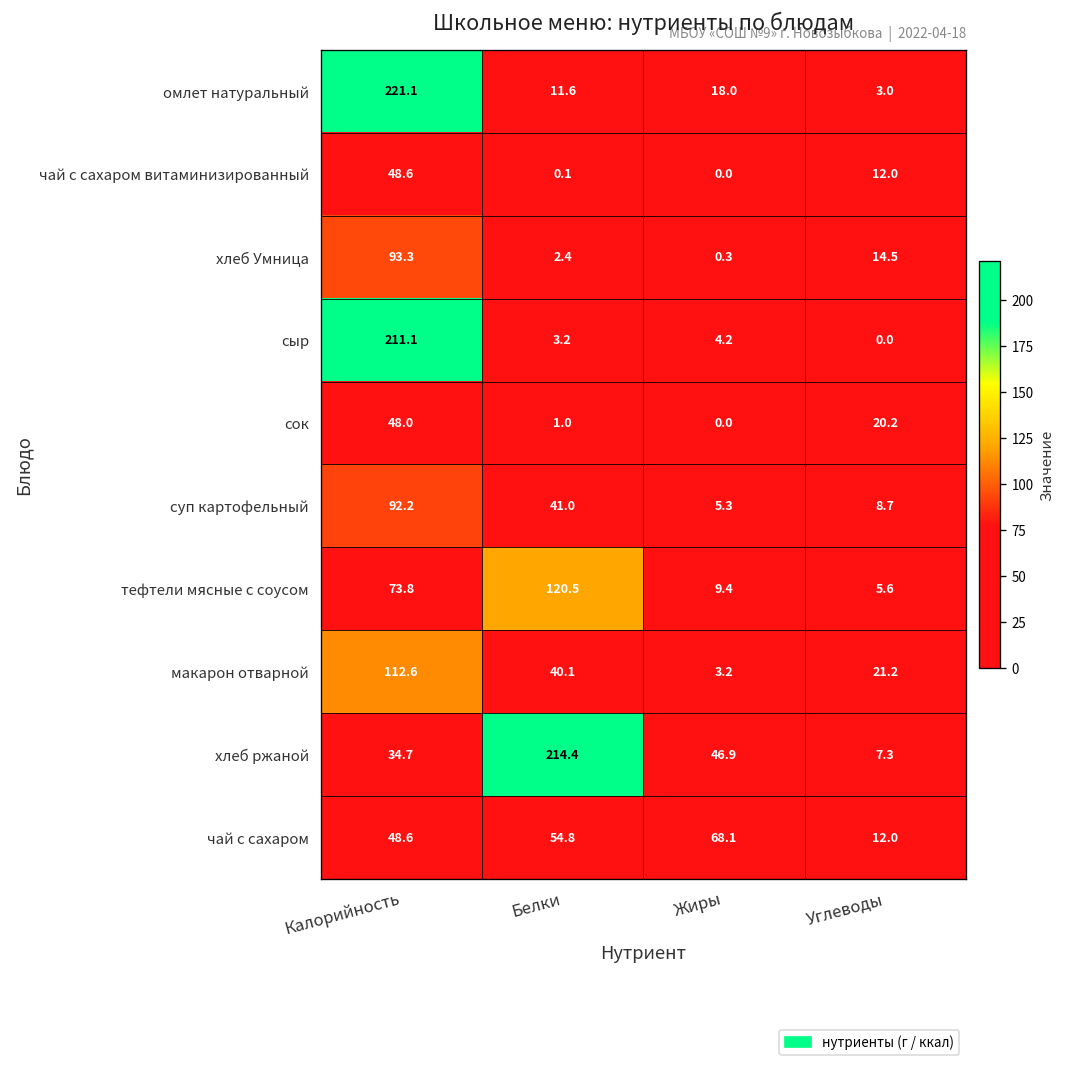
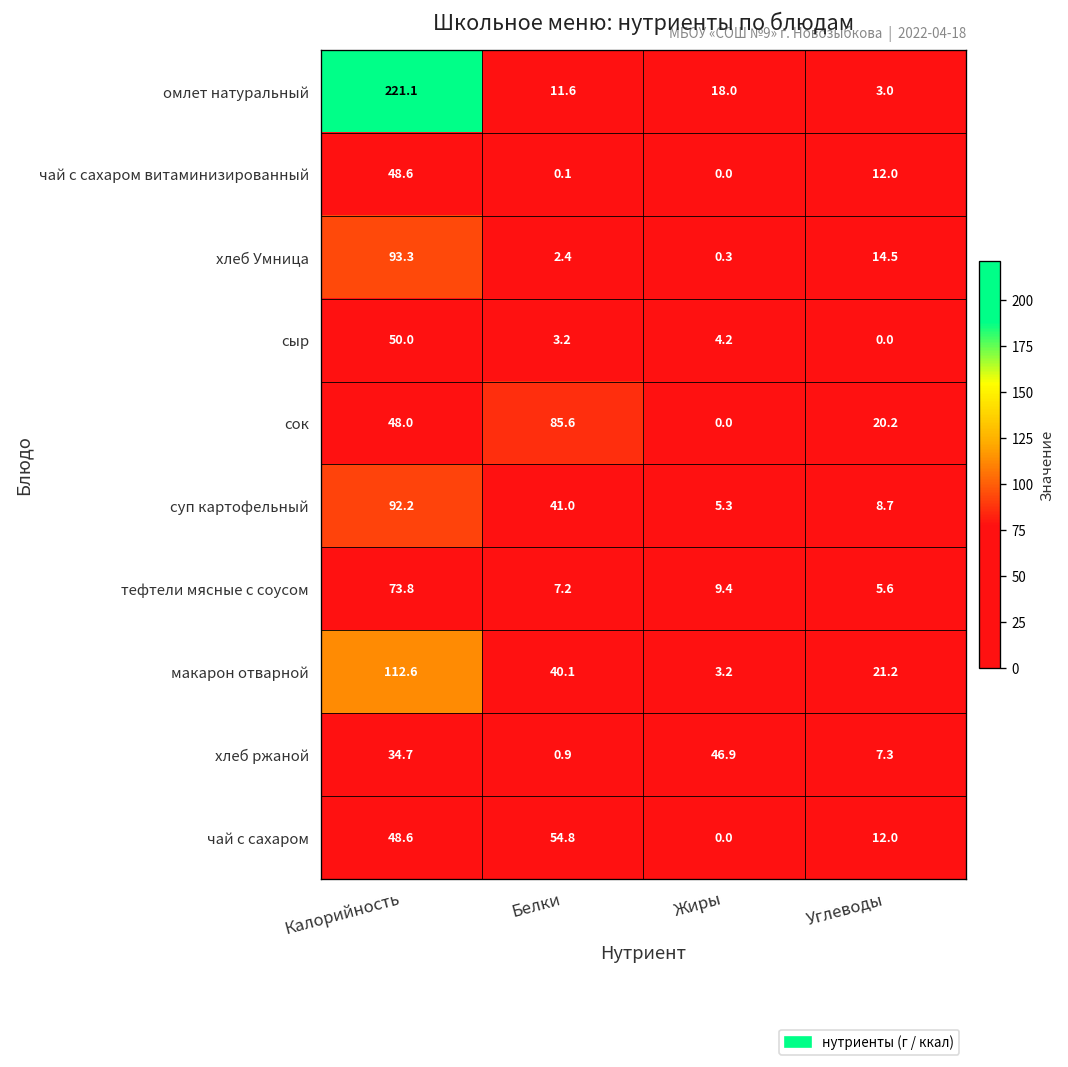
  {
    "омлет натуральный": {
      "Калорийность": 221.1,
      "Белки": 11.6,
      "Жиры": 18.0,
      "Углеводы": 3.0
    },
    "чай с сахаром витаминизированный": {
      "Калорийность": 48.6,
      "Белки": 0.1,
      "Жиры": 0.0,
      "Углеводы": 12.0
    },
    "хлеб Умница": {
      "Калорийность": 93.3,
      "Белки": 2.4,
      "Жиры": 0.3,
      "Углеводы": 14.5
    },
    "сыр": {
-     "Калорийность": 211.1,
+     "Калорийность": 50.0,
      "Белки": 3.2,
      "Жиры": 4.2,
      "Углеводы": 0.0
    },
    "сок": {
      "Калорийность": 48.0,
-     "Белки": 1.0,
+     "Белки": 85.6,
      "Жиры": 0.0,
      "Углеводы": 20.2
    },
    "суп картофельный": {
      "Калорийность": 92.2,
      "Белки": 41.0,
      "Жиры": 5.3,
      "Углеводы": 8.7
    },
    "тефтели мясные с соусом": {
      "Калорийность": 73.8,
-     "Белки": 120.5,
+     "Белки": 7.2,
      "Жиры": 9.4,
      "Углеводы": 5.6
    },
    "макарон отварной": {
      "Калорийность": 112.6,
      "Белки": 40.1,
      "Жиры": 3.2,
      "Углеводы": 21.2
    },
    "хлеб ржаной": {
      "Калорийность": 34.7,
-     "Белки": 214.4,
+     "Белки": 0.9,
      "Жиры": 46.9,
      "Углеводы": 7.3
    },
    "чай с сахаром": {
      "Калорийность": 48.6,
      "Белки": 54.8,
-     "Жиры": 68.1,
+     "Жиры": 0.0,
      "Углеводы": 12.0
    }
  }
